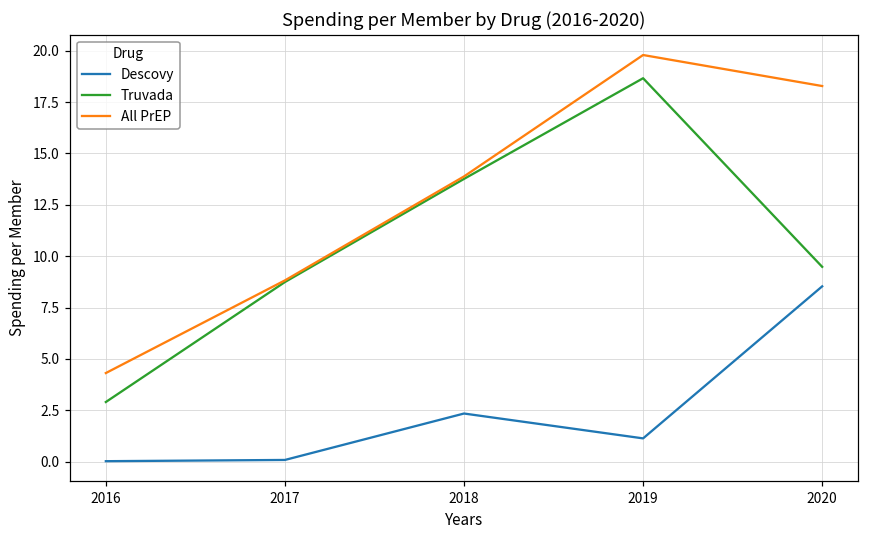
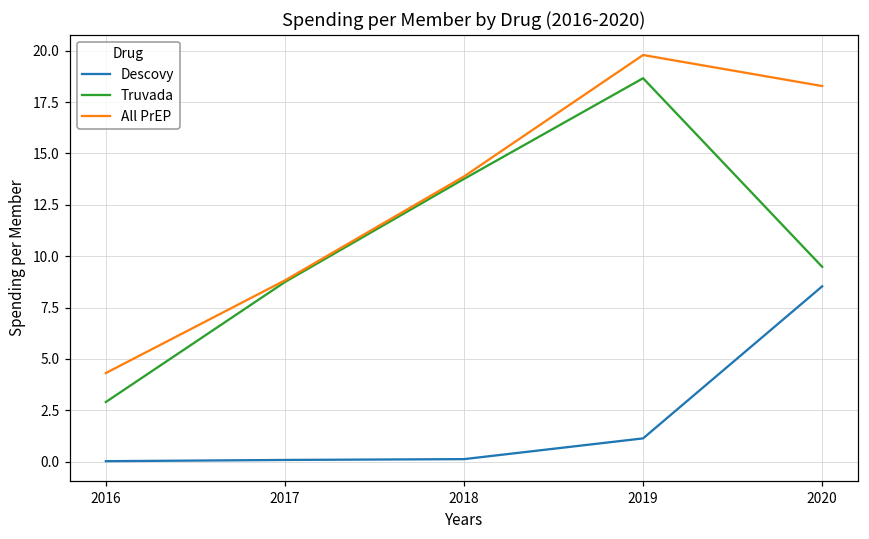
  {
    "Descovy": {
      "2016": 0.0,
      "2017": 0.1,
-     "2018": 2.3,
+     "2018": 0.1,
      "2019": 1.1,
      "2020": 8.5
    },
    "Truvada": {
      "2016": 2.9,
      "2019": 18.7,
      "2020": 9.5
    },
    "All PrEP": {
      "2016": 4.3,
      "2019": 19.8,
      "2020": 18.3
    }
  }
